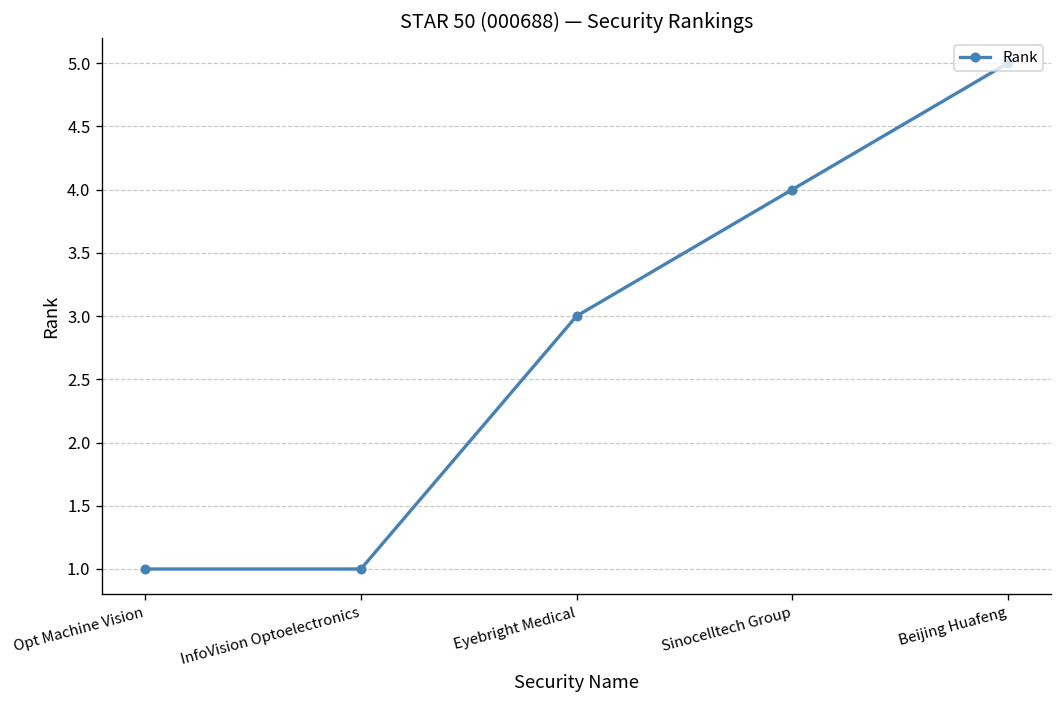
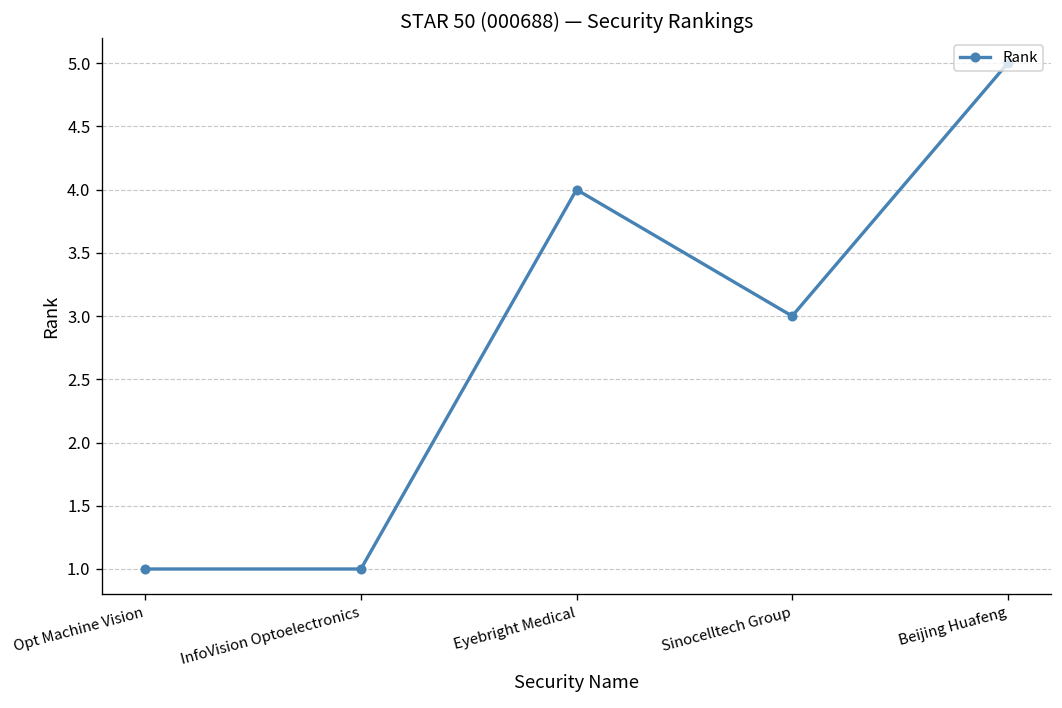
  {
    "Opt Machine Vision": 1,
    "InfoVision Optoelectronics": 1,
-   "Eyebright Medical": 3,
-   "Sinocelltech Group": 4
+   "Eyebright Medical": 4,
+   "Sinocelltech Group": 3
  }
